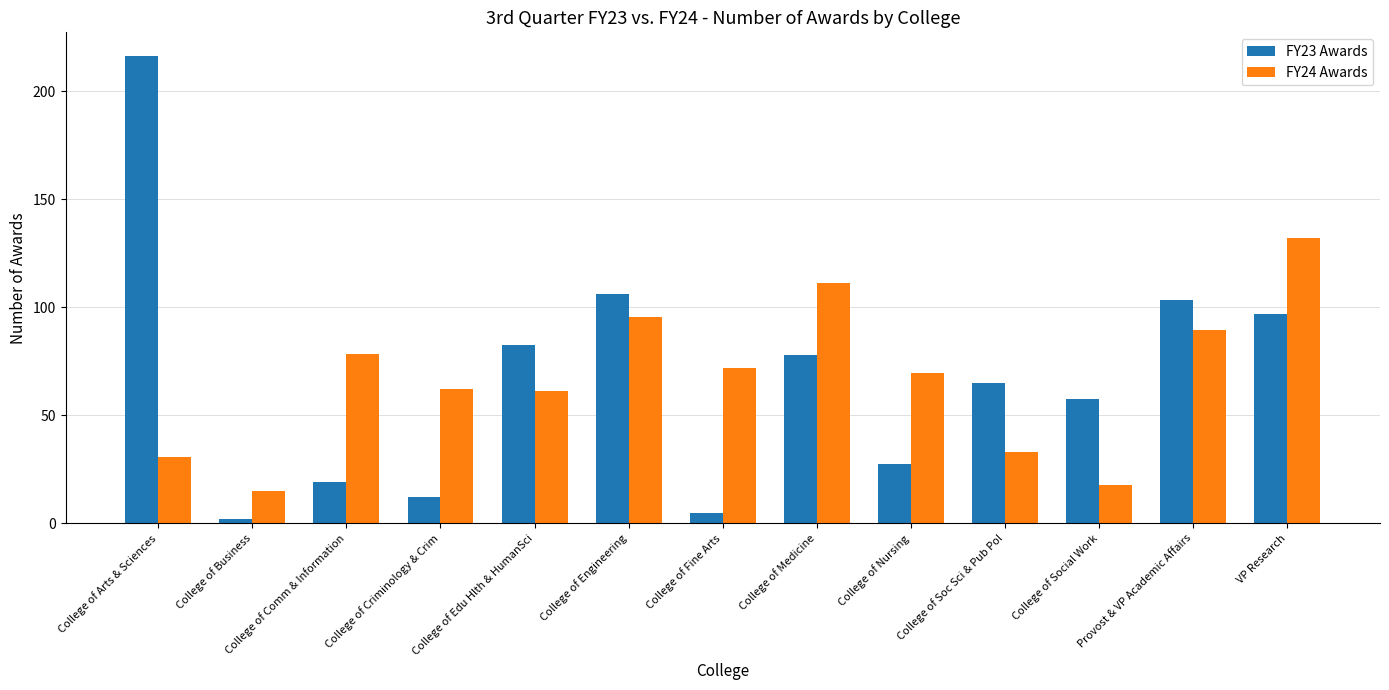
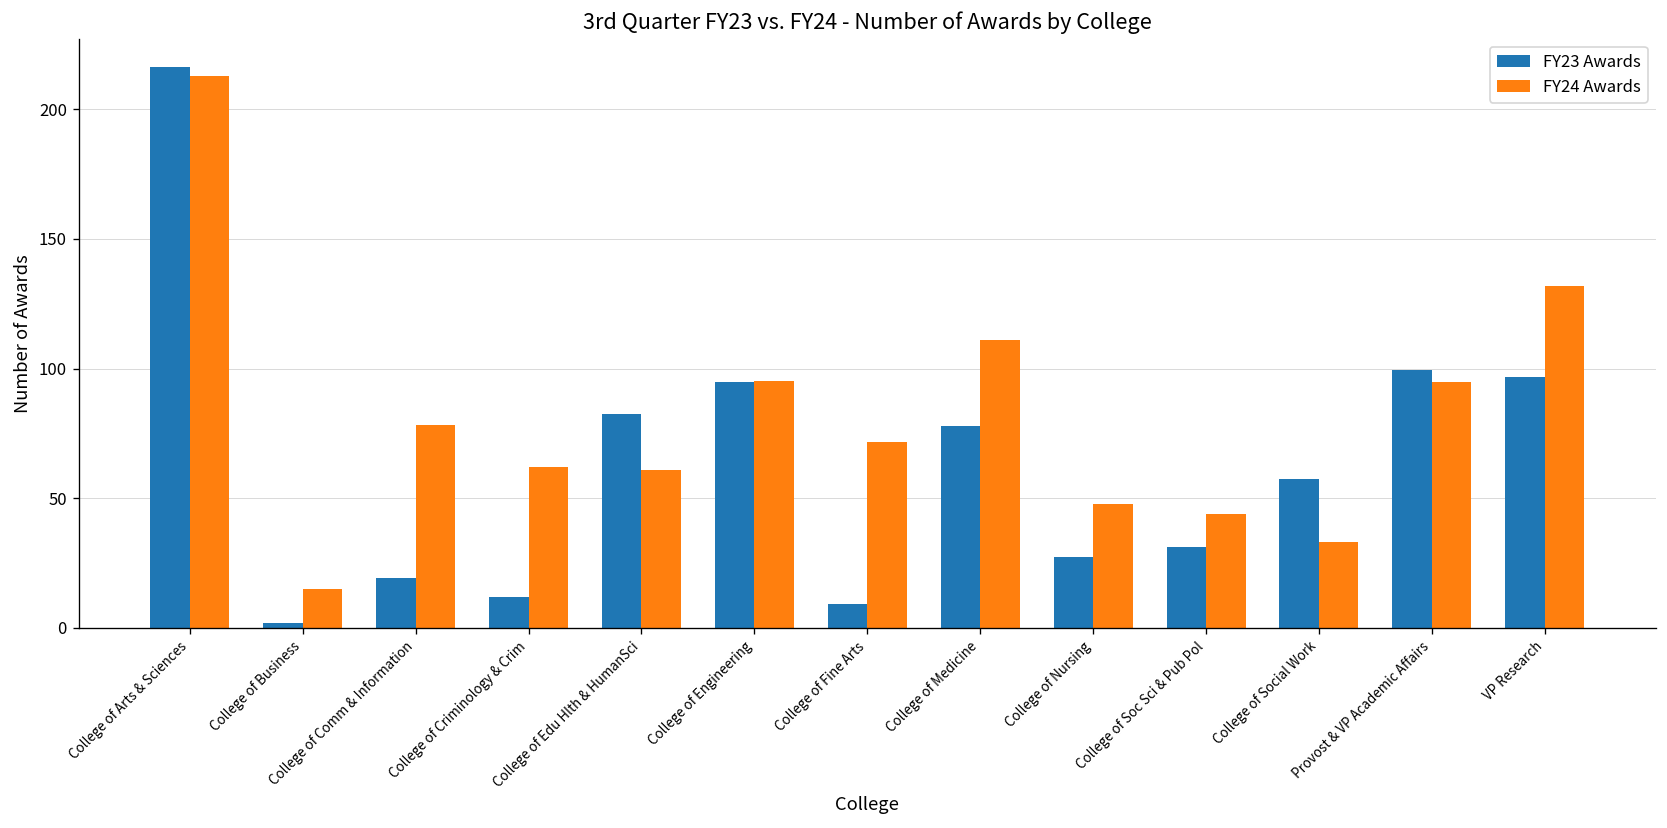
  {
    "FY23 Awards": {
      "College of Arts & Sciences": 216,
      "College of Business": 2,
      "College of Comm & Information": 19,
      "College of Criminology & Crim": 12,
      "College of Edu Hlth & HumanSci": 82,
-     "College of Engineering": 106,
-     "College of Fine Arts": 5,
+     "College of Engineering": 95,
+     "College of Fine Arts": 9,
      "College of Medicine": 78,
      "College of Nursing": 27,
-     "College of Soc Sci & Pub Pol": 65,
+     "College of Soc Sci & Pub Pol": 31,
      "College of Social Work": 58,
-     "Provost & VP Academic Affairs": 103,
+     "Provost & VP Academic Affairs": 99,
      "VP Research": 97
    },
    "FY24 Awards": {
-     "College of Arts & Sciences": 31,
+     "College of Arts & Sciences": 213,
      "College of Business": 15,
      "College of Comm & Information": 78,
      "College of Criminology & Crim": 62,
      "College of Edu Hlth & HumanSci": 61,
      "College of Engineering": 95,
      "College of Fine Arts": 72,
      "College of Medicine": 111,
-     "College of Nursing": 69,
-     "College of Soc Sci & Pub Pol": 33,
-     "College of Social Work": 18,
-     "Provost & VP Academic Affairs": 90,
+     "College of Nursing": 48,
+     "College of Soc Sci & Pub Pol": 44,
+     "College of Social Work": 33,
+     "Provost & VP Academic Affairs": 95,
      "VP Research": 132
    }
  }
